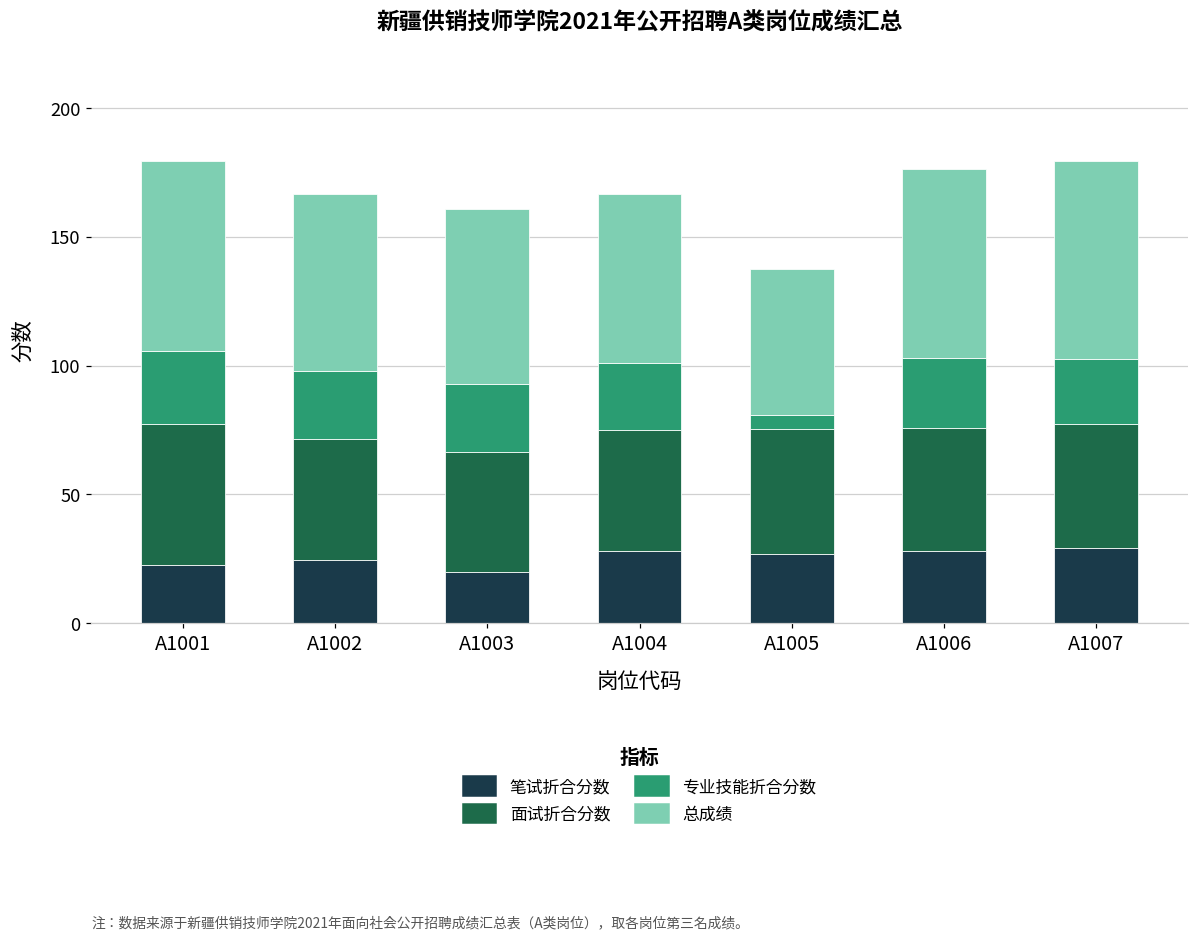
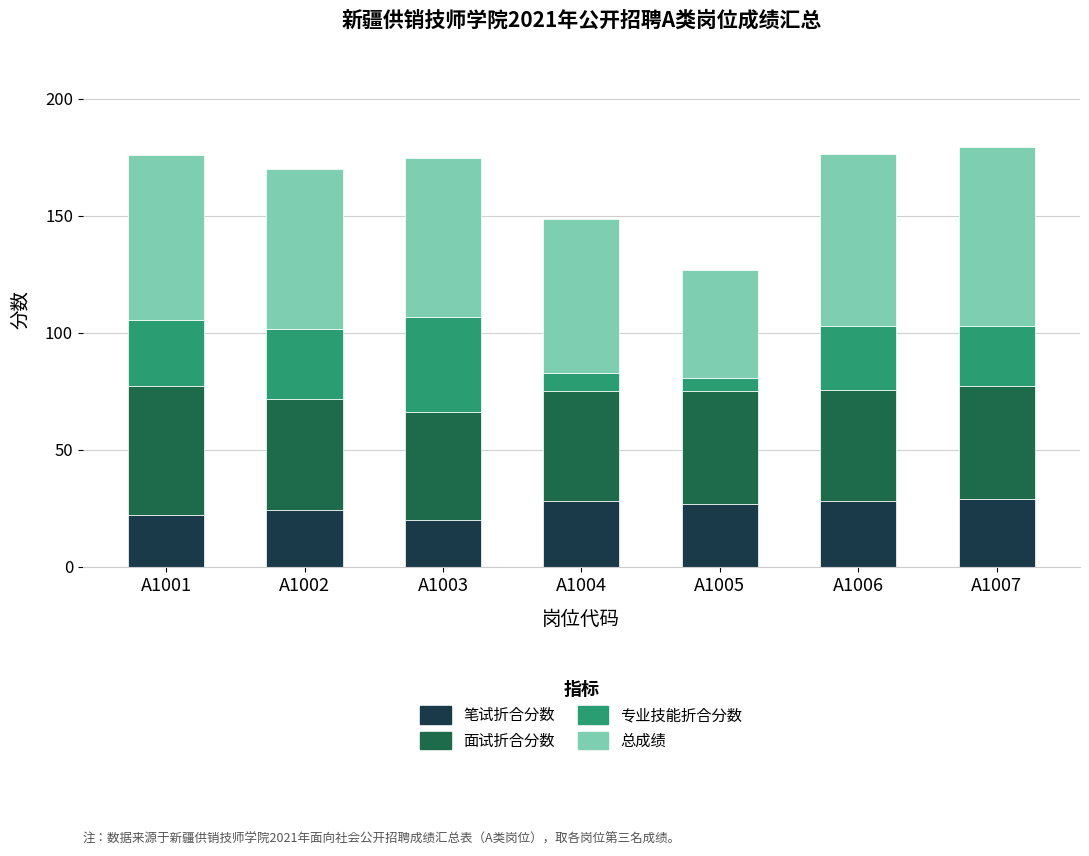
  {
    "专业技能折合分数": {
      "A1001": 28,
-     "A1002": 26,
-     "A1003": 26,
-     "A1004": 26,
+     "A1002": 30,
+     "A1003": 40,
+     "A1004": 8,
      "A1005": 6,
      "A1006": 27,
      "A1007": 25
    },
    "总成绩": {
-     "A1001": 74,
+     "A1001": 70,
      "A1002": 69,
      "A1003": 68,
      "A1004": 66,
-     "A1005": 56,
+     "A1005": 46,
      "A1006": 74,
      "A1007": 77
    }
  }
